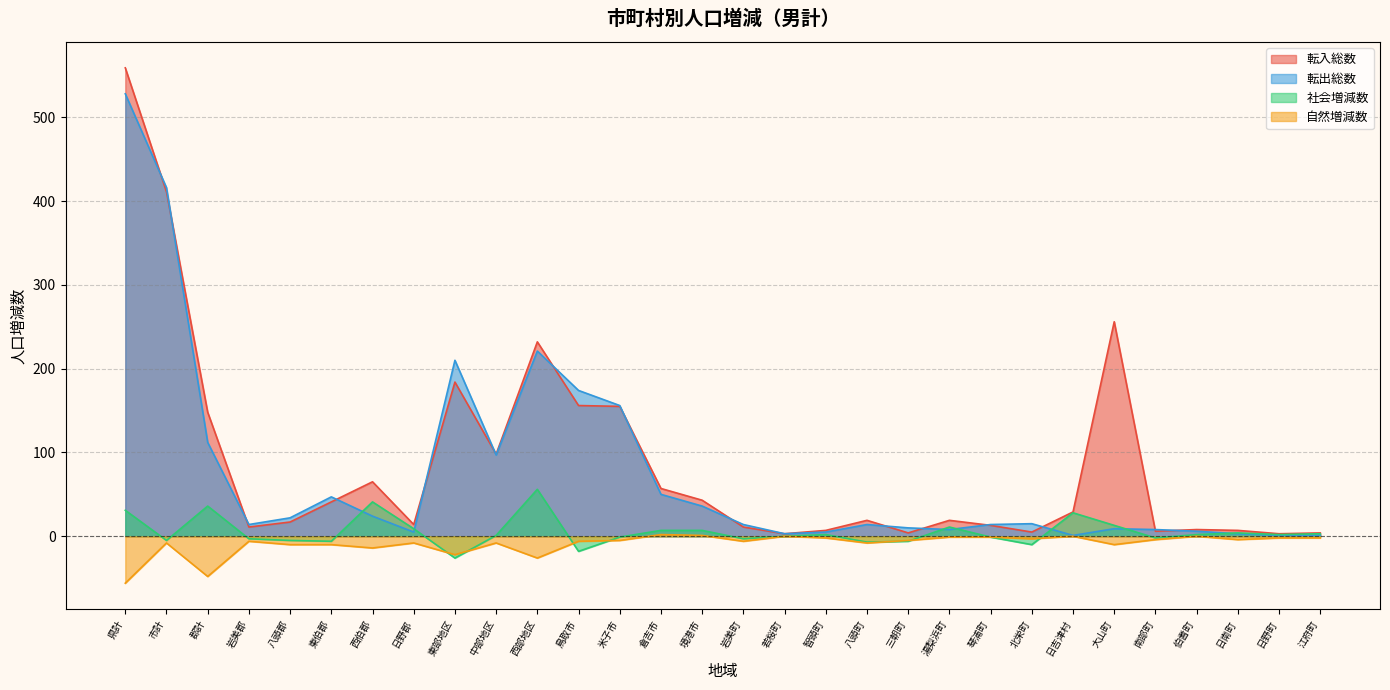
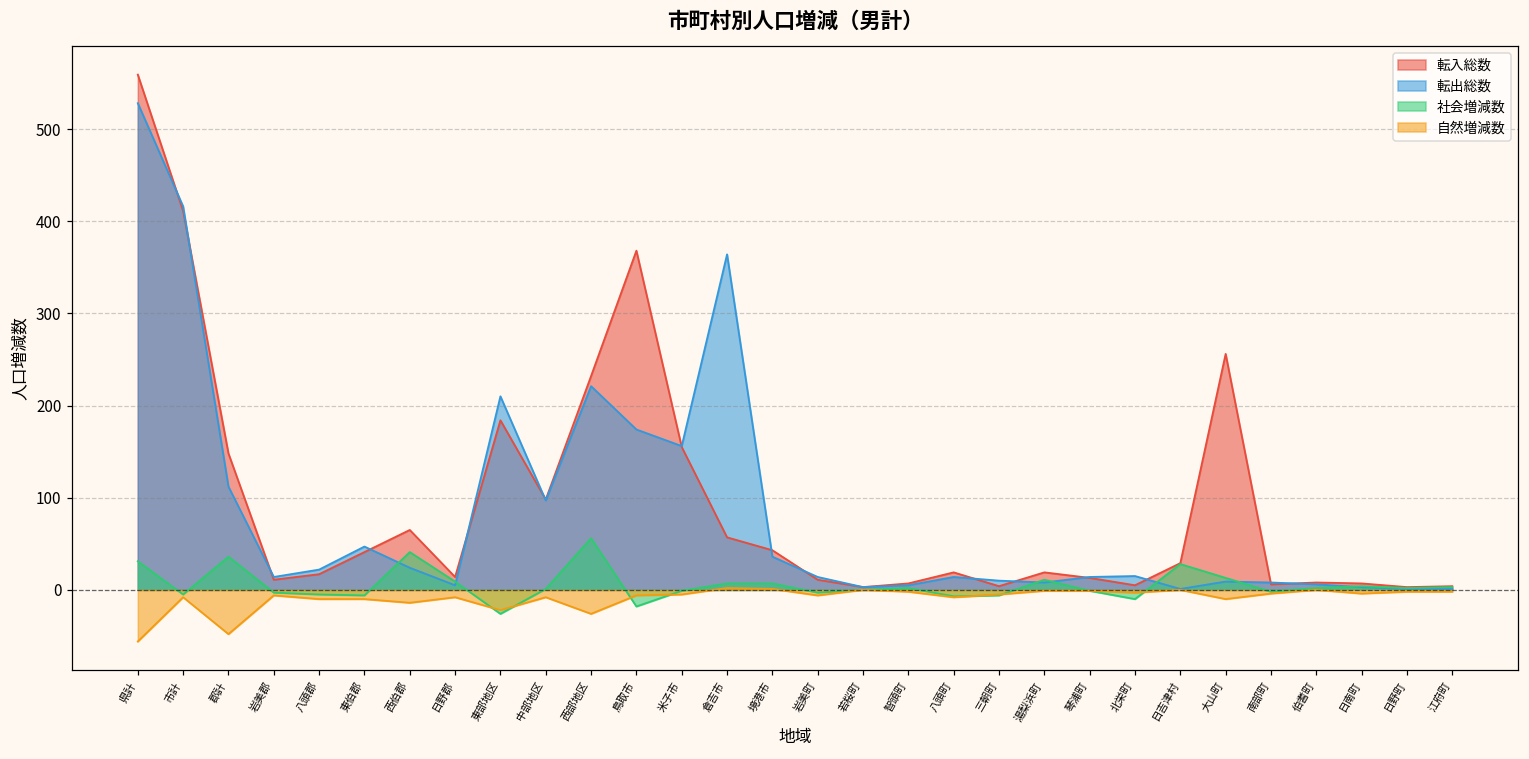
  {
    "転入総数": {
      "県計": 560,
      "市計": 410,
      "郡計": 150,
      "八頭郡": 20,
      "東伯郡": 40,
      "西伯郡": 70,
      "日野郡": 10,
      "東部地区": 180,
      "西部地区": 230,
-     "鳥取市": 160,
+     "鳥取市": 370,
      "倉吉市": 60,
      "境港市": 40,
      "八頭町": 20,
      "三朝町": 0,
      "湯梨浜町": 20,
      "北栄町": 10,
      "大山町": 260
    },
    "転出総数": {
      "県計": 530,
      "市計": 420,
      "郡計": 110,
      "八頭郡": 20,
      "東伯郡": 50,
      "西伯郡": 20,
      "日野郡": 10,
      "東部地区": 210,
      "西部地区": 220,
      "鳥取市": 170,
-     "倉吉市": 50,
+     "倉吉市": 360,
      "境港市": 40,
      "八頭町": 10,
      "三朝町": 10,
      "湯梨浜町": 10,
      "北栄町": 20,
      "大山町": 10
    }
  }
